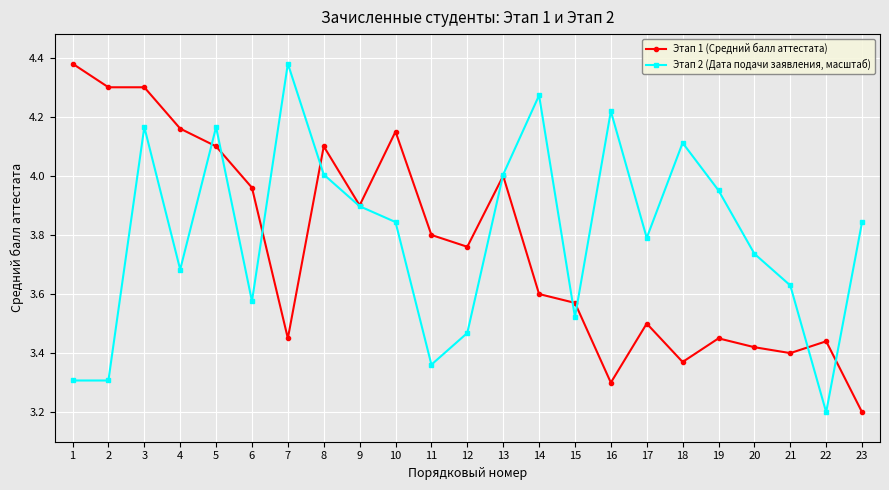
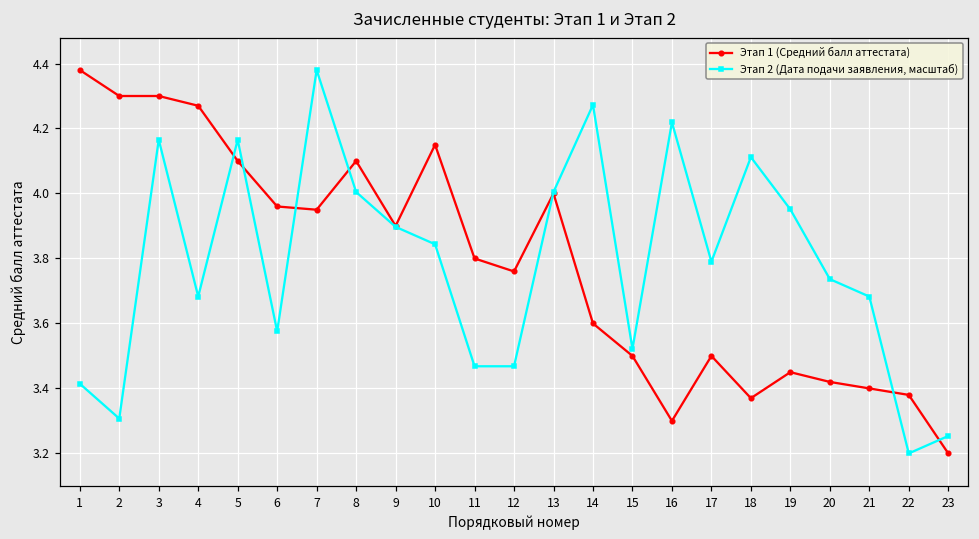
  {
    "Этап 1 (Средний балл аттестата)": {
      "1": 4.38,
      "2": 4.30,
      "3": 4.30,
-     "4": 4.16,
+     "4": 4.27,
      "5": 4.10,
      "6": 3.96,
-     "7": 3.45,
+     "7": 3.95,
      "8": 4.10,
      "10": 4.15,
      "11": 3.80,
      "12": 3.76,
      "14": 3.60,
-     "15": 3.57,
+     "15": 3.50,
      "16": 3.30,
      "17": 3.50,
      "18": 3.37,
      "19": 3.45,
      "20": 3.42,
      "21": 3.40,
-     "22": 3.44,
+     "22": 3.38,
      "23": 3.20
    },
    "Этап 2 (Дата подачи заявления, масштаб)": {
-     "1": 3.31,
+     "1": 3.41,
      "2": 3.31,
      "3": 4.17,
      "4": 3.68,
      "5": 4.17,
      "6": 3.58,
      "7": 4.38,
      "8": 4.00,
      "10": 3.84,
-     "11": 3.36,
+     "11": 3.47,
      "12": 3.47,
      "14": 4.27,
      "15": 3.52,
      "16": 4.22,
      "17": 3.79,
      "18": 4.11,
      "19": 3.95,
      "20": 3.74,
-     "21": 3.63,
+     "21": 3.68,
      "22": 3.20,
-     "23": 3.84
+     "23": 3.25
    }
  }
